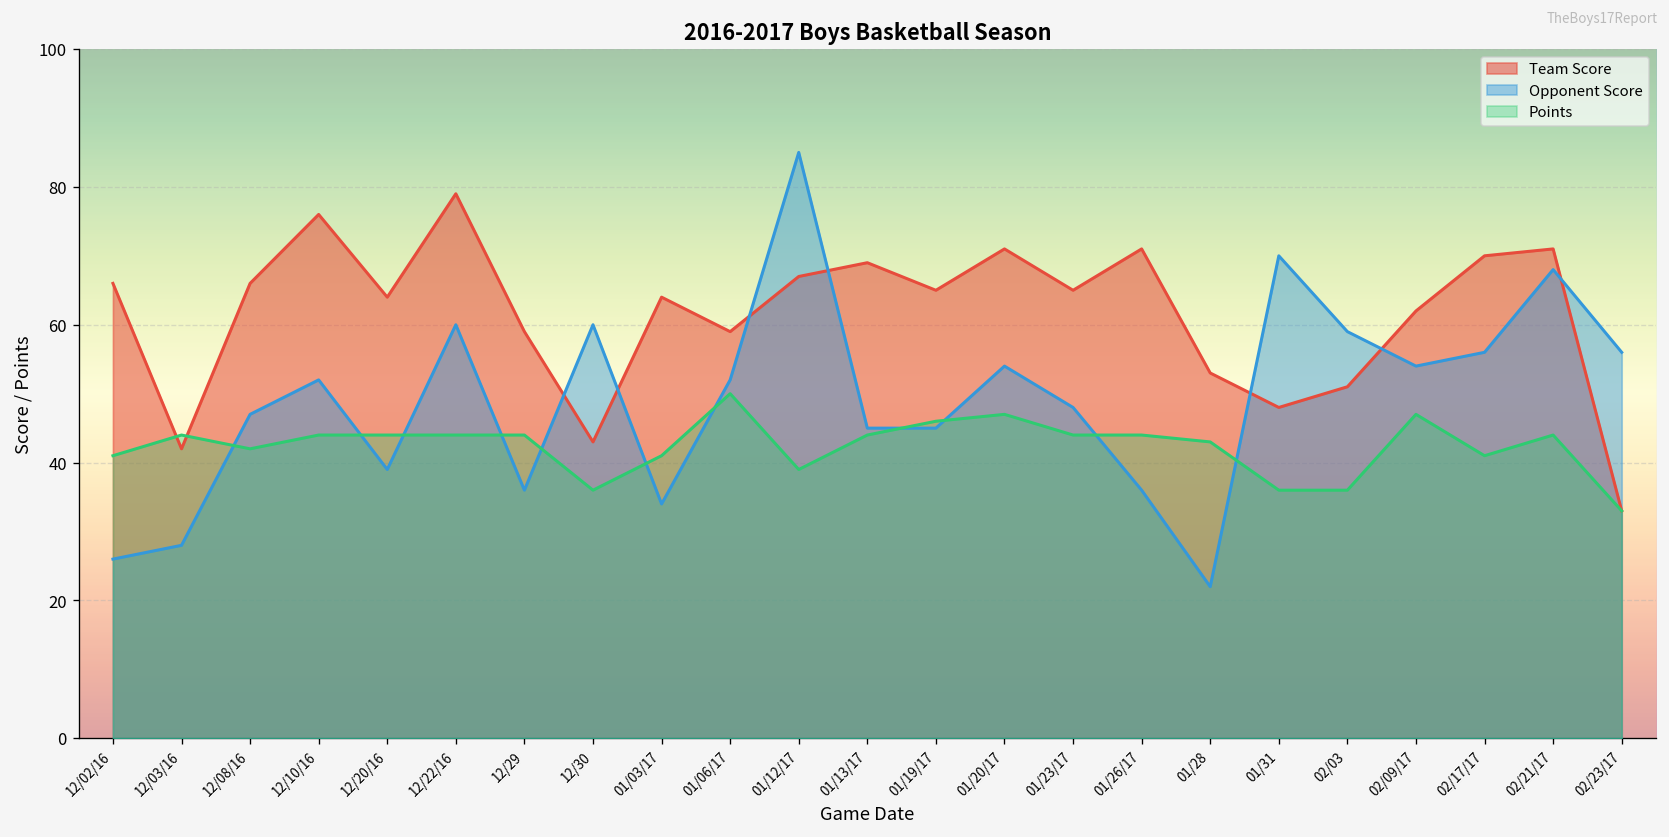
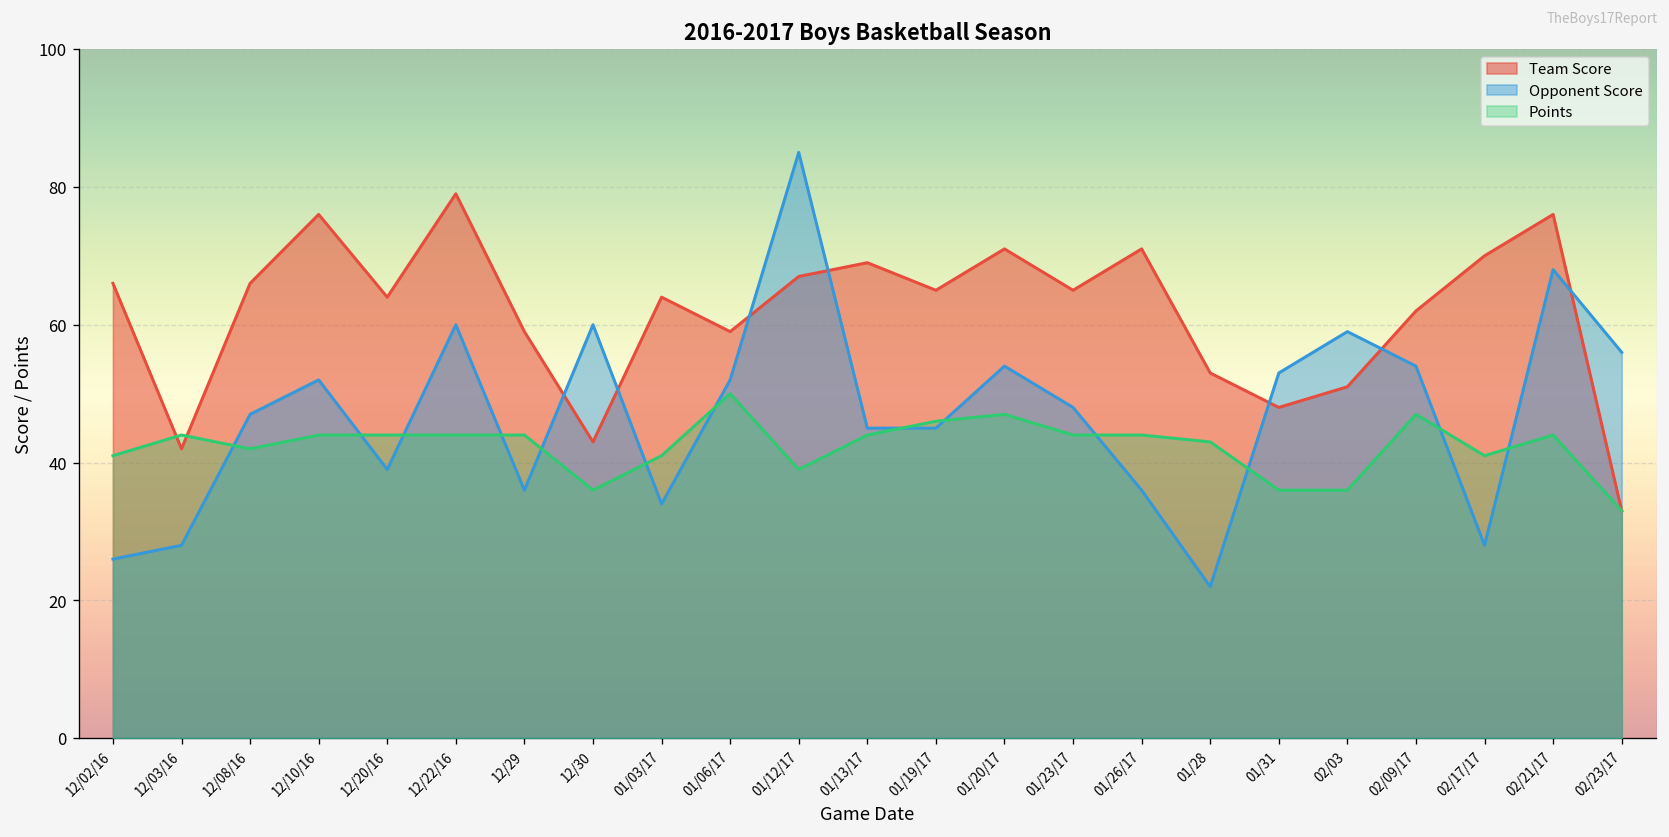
  {
    "Team Score": {
      "12/02/16": 66,
      "12/03/16": 42,
      "12/08/16": 66,
      "12/10/16": 76,
      "12/20/16": 64,
      "12/22/16": 79,
      "12/29": 59,
      "12/30": 43,
      "01/03/17": 64,
      "01/06/17": 59,
      "01/12/17": 67,
      "01/13/17": 69,
      "01/19/17": 65,
      "01/20/17": 71,
      "01/23/17": 65,
      "01/26/17": 71,
      "01/28": 53,
      "01/31": 48,
      "02/03": 51,
      "02/09/17": 62,
      "02/17/17": 70,
-     "02/21/17": 71
+     "02/21/17": 76
    },
    "Opponent Score": {
      "12/02/16": 26,
      "12/03/16": 28,
      "12/08/16": 47,
      "12/10/16": 52,
      "12/20/16": 39,
      "12/22/16": 60,
      "12/29": 36,
      "12/30": 60,
      "01/03/17": 34,
      "01/06/17": 52,
      "01/12/17": 85,
      "01/13/17": 45,
      "01/19/17": 45,
      "01/20/17": 54,
      "01/23/17": 48,
      "01/26/17": 36,
      "01/28": 22,
-     "01/31": 70,
+     "01/31": 53,
      "02/03": 59,
      "02/09/17": 54,
-     "02/17/17": 56,
+     "02/17/17": 28,
      "02/21/17": 68,
      "02/23/17": 56
    },
    "Points": {
      "12/02/16": 41,
      "12/03/16": 44,
      "12/08/16": 42,
      "12/10/16": 44,
      "12/20/16": 44,
      "12/22/16": 44,
      "12/29": 44,
      "12/30": 36,
      "01/03/17": 41,
      "01/06/17": 50,
      "01/12/17": 39,
      "01/13/17": 44,
      "01/19/17": 46,
      "01/20/17": 47,
      "01/23/17": 44,
      "01/26/17": 44,
      "01/28": 43,
      "01/31": 36,
      "02/03": 36,
      "02/09/17": 47,
      "02/17/17": 41,
      "02/21/17": 44
    }
  }
